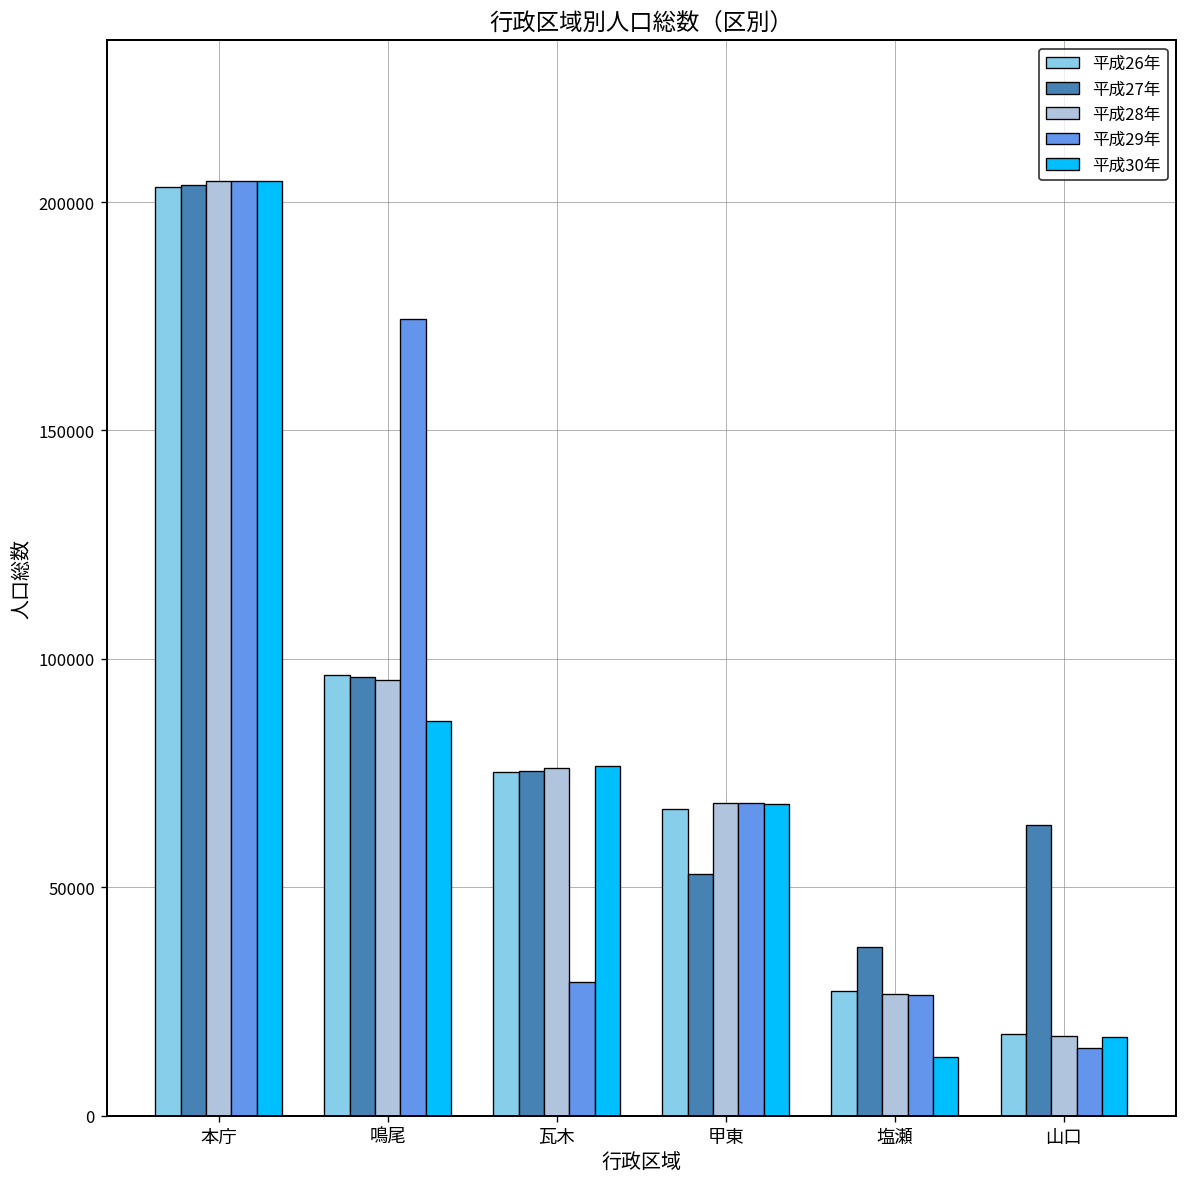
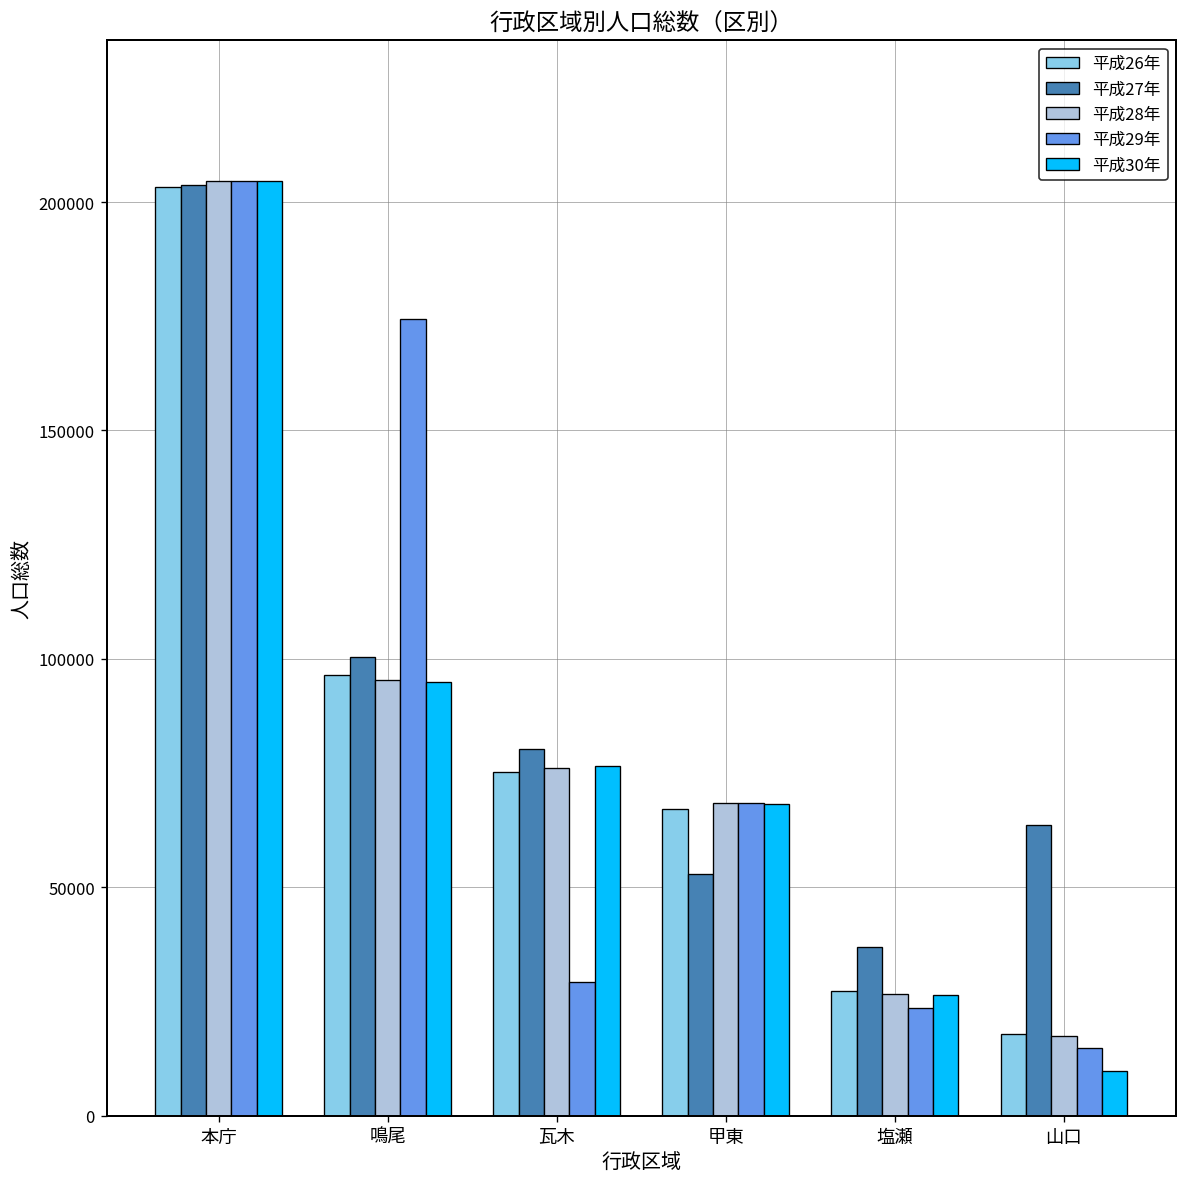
  {
    "平成27年": {
      "本庁": 204000,
-     "鳴尾": 96000,
-     "瓦木": 76000,
+     "鳴尾": 100000,
+     "瓦木": 80000,
      "甲東": 53000,
      "塩瀬": 37000,
      "山口": 64000
    },
    "平成29年": {
      "本庁": 205000,
      "鳴尾": 174000,
      "瓦木": 29000,
      "甲東": 69000,
-     "塩瀬": 27000,
+     "塩瀬": 24000,
      "山口": 15000
    },
    "平成30年": {
      "本庁": 205000,
-     "鳴尾": 86000,
+     "鳴尾": 95000,
      "瓦木": 76000,
      "甲東": 68000,
-     "塩瀬": 13000,
-     "山口": 17000
+     "塩瀬": 26000,
+     "山口": 10000
    }
  }
